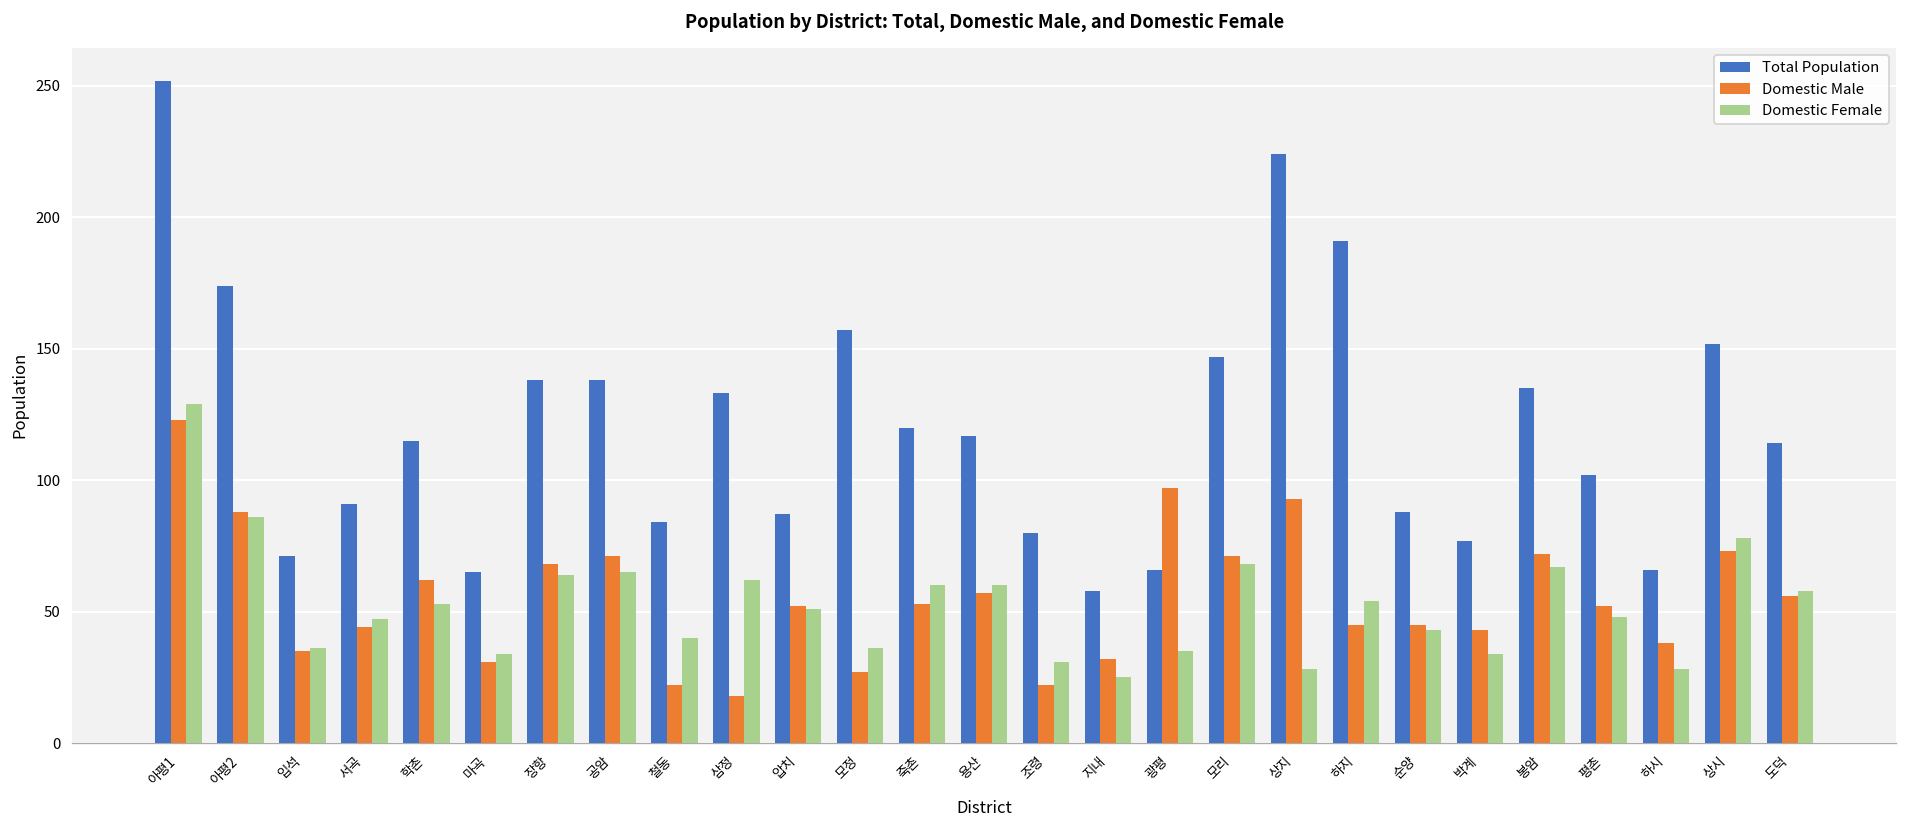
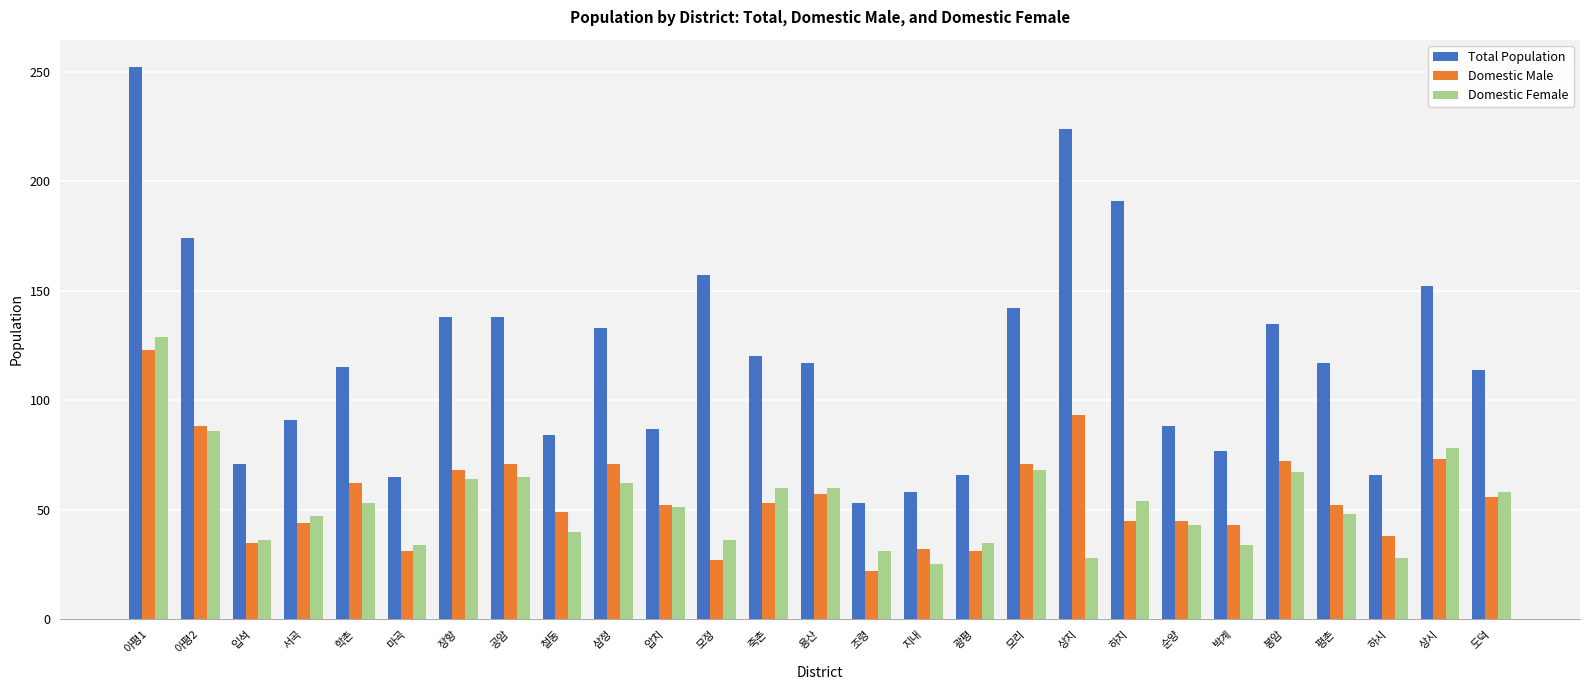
  {
    "Total Population": {
      "아평1": 252,
      "아평2": 174,
      "입석": 71,
      "서곡": 91,
      "학촌": 115,
      "마곡": 65,
      "장항": 138,
      "공암": 138,
      "철동": 84,
      "삼정": 133,
      "압치": 87,
      "모정": 157,
      "죽촌": 120,
      "용산": 117,
-     "조령": 80,
+     "조령": 53,
      "지내": 58,
      "광평": 66,
-     "모리": 147,
+     "모리": 142,
      "상지": 224,
      "하지": 191,
      "순양": 88,
      "박계": 77,
      "봉암": 135,
-     "평촌": 102,
+     "평촌": 117,
      "하시": 66,
      "상시": 152,
      "도덕": 114
    },
    "Domestic Male": {
      "아평1": 123,
      "아평2": 88,
      "입석": 35,
      "서곡": 44,
      "학촌": 62,
      "마곡": 31,
      "장항": 68,
      "공암": 71,
-     "철동": 22,
-     "삼정": 18,
+     "철동": 49,
+     "삼정": 71,
      "압치": 52,
      "모정": 27,
      "죽촌": 53,
      "용산": 57,
      "조령": 22,
      "지내": 32,
-     "광평": 97,
+     "광평": 31,
      "모리": 71,
      "상지": 93,
      "하지": 45,
      "순양": 45,
      "박계": 43,
      "봉암": 72,
      "평촌": 52,
      "하시": 38,
      "상시": 73,
      "도덕": 56
    },
    "Domestic Female": {
      "아평1": 129,
      "아평2": 86,
      "입석": 36,
      "서곡": 47,
      "학촌": 53,
      "마곡": 34,
      "장항": 64,
      "공암": 65,
      "철동": 40,
      "삼정": 62,
      "압치": 51,
      "모정": 36,
      "죽촌": 60,
      "용산": 60,
      "조령": 31,
      "지내": 25,
      "광평": 35,
      "모리": 68,
      "상지": 28,
      "하지": 54,
      "순양": 43,
      "박계": 34,
      "봉암": 67,
      "평촌": 48,
      "하시": 28,
      "상시": 78,
      "도덕": 58
    }
  }
